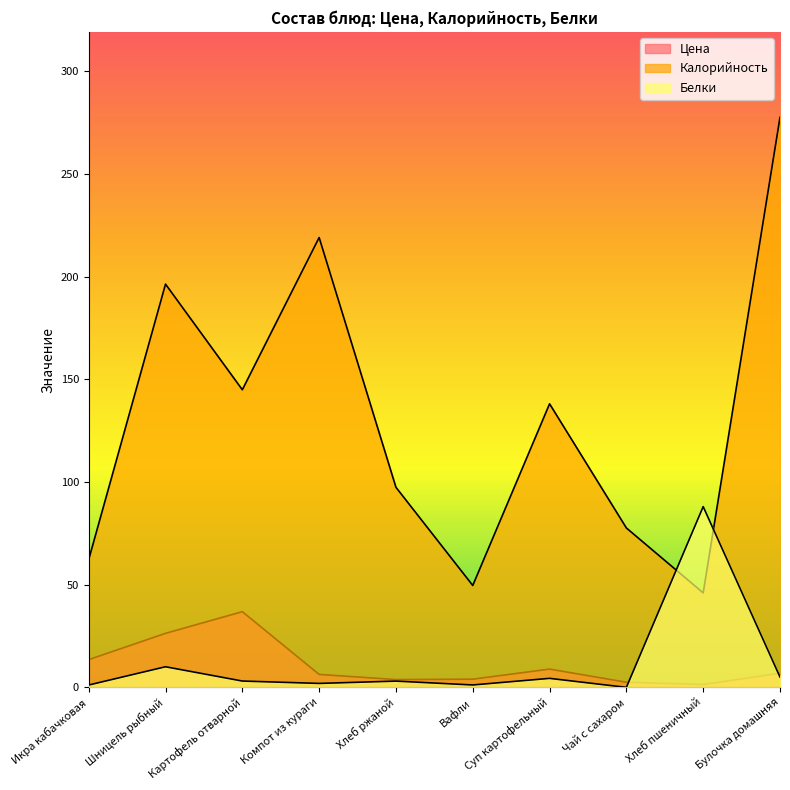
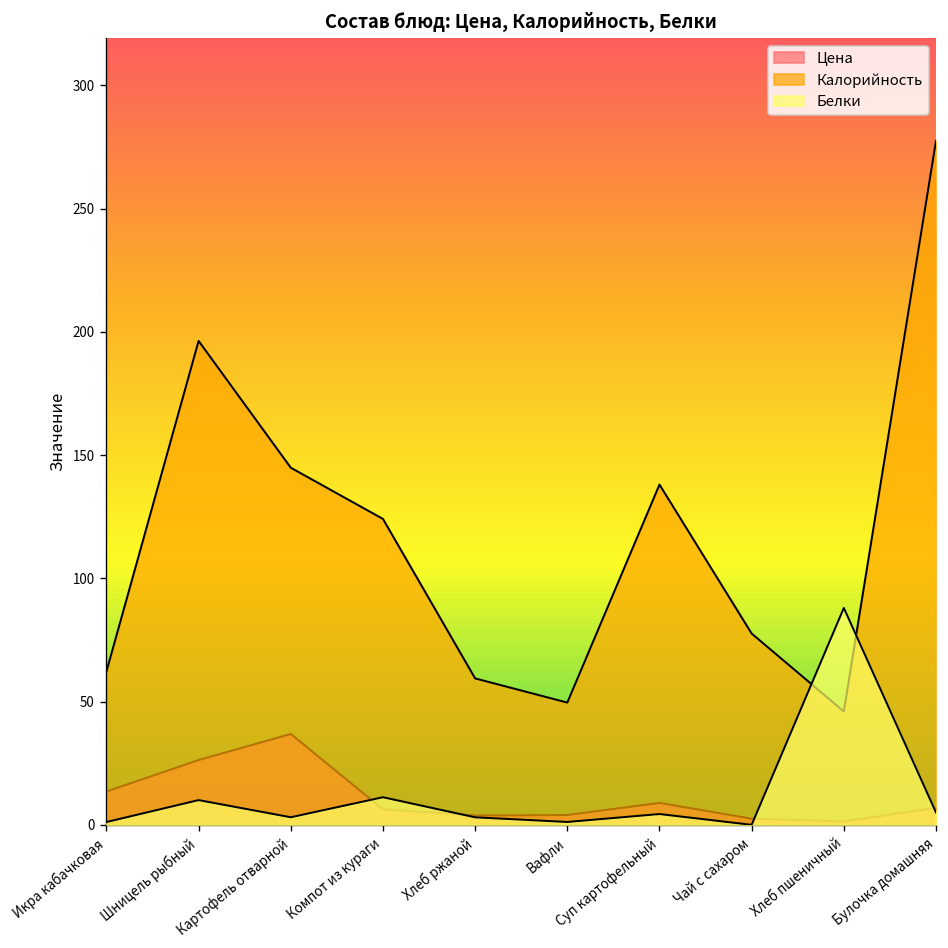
  {
    "Цена": {
      "Икра кабачковая": 14,
      "Шницель рыбный": 26,
      "Картофель отварной": 37,
      "Компот из кураги": 6,
      "Вафли": 4,
      "Суп картофельный": 9,
      "Чай с сахаром": 3,
      "Хлеб пшеничный": 1,
      "Булочка домашняя": 7
    },
    "Калорийность": {
      "Икра кабачковая": 62,
      "Шницель рыбный": 196,
      "Картофель отварной": 145,
-     "Компот из кураги": 219,
-     "Хлеб ржаной": 97,
+     "Компот из кураги": 124,
+     "Хлеб ржаной": 59,
      "Вафли": 50,
      "Суп картофельный": 138,
      "Чай с сахаром": 78,
      "Хлеб пшеничный": 46,
      "Булочка домашняя": 278
    },
    "Белки": {
      "Икра кабачковая": 1,
      "Шницель рыбный": 10,
      "Картофель отварной": 3,
-     "Компот из кураги": 2,
+     "Компот из кураги": 11,
      "Вафли": 1,
      "Суп картофельный": 4,
      "Чай с сахаром": 0,
      "Хлеб пшеничный": 88,
      "Булочка домашняя": 5
    }
  }
